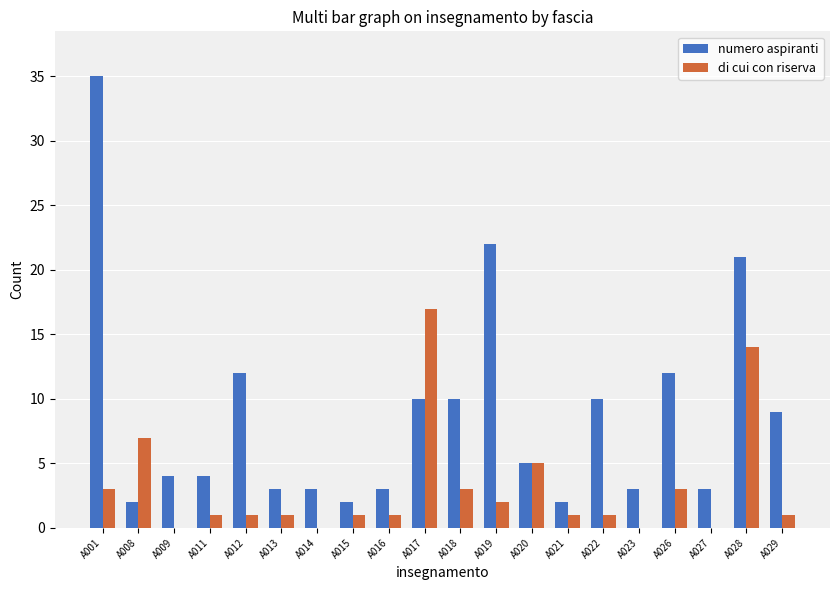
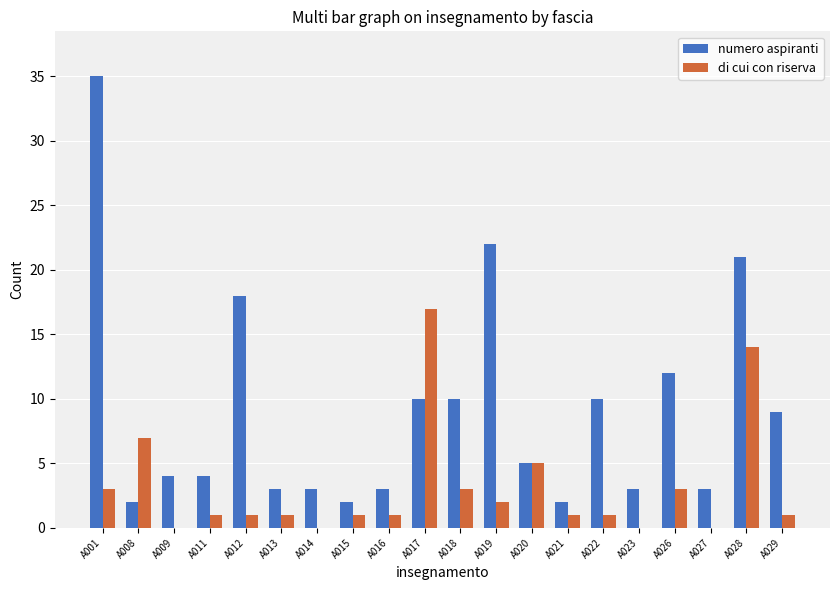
  {
    "numero aspiranti": {
      "A001": 35,
      "A008": 2,
      "A009": 4,
      "A011": 4,
-     "A012": 12,
+     "A012": 18,
      "A013": 3,
      "A014": 3,
      "A015": 2,
      "A016": 3,
      "A017": 10,
      "A018": 10,
      "A019": 22,
      "A020": 5,
      "A021": 2,
      "A022": 10,
      "A023": 3,
      "A026": 12,
      "A027": 3,
      "A028": 21,
      "A029": 9
    },
    "di cui con riserva": {
      "A001": 3,
      "A008": 7,
      "A009": 0,
      "A011": 1,
      "A012": 1,
      "A013": 1,
      "A014": 0,
      "A015": 1,
      "A016": 1,
      "A017": 17,
      "A018": 3,
      "A019": 2,
      "A020": 5,
      "A021": 1,
      "A022": 1,
      "A023": 0,
      "A026": 3,
      "A027": 0,
      "A028": 14,
      "A029": 1
    }
  }
